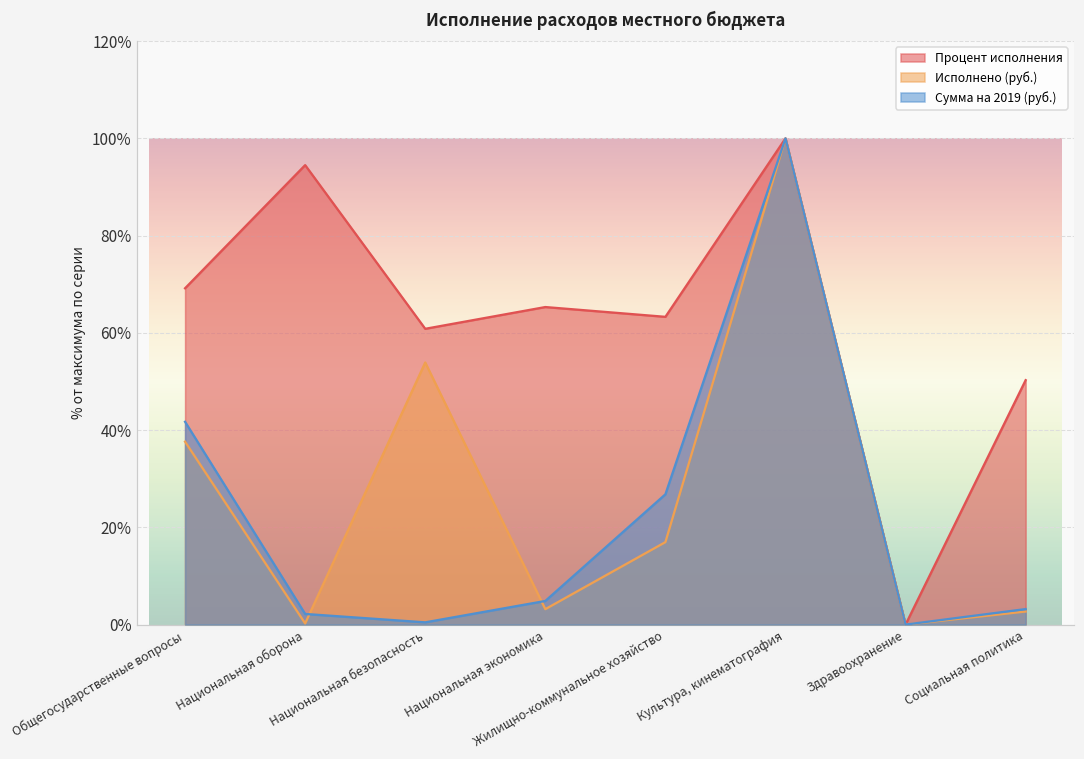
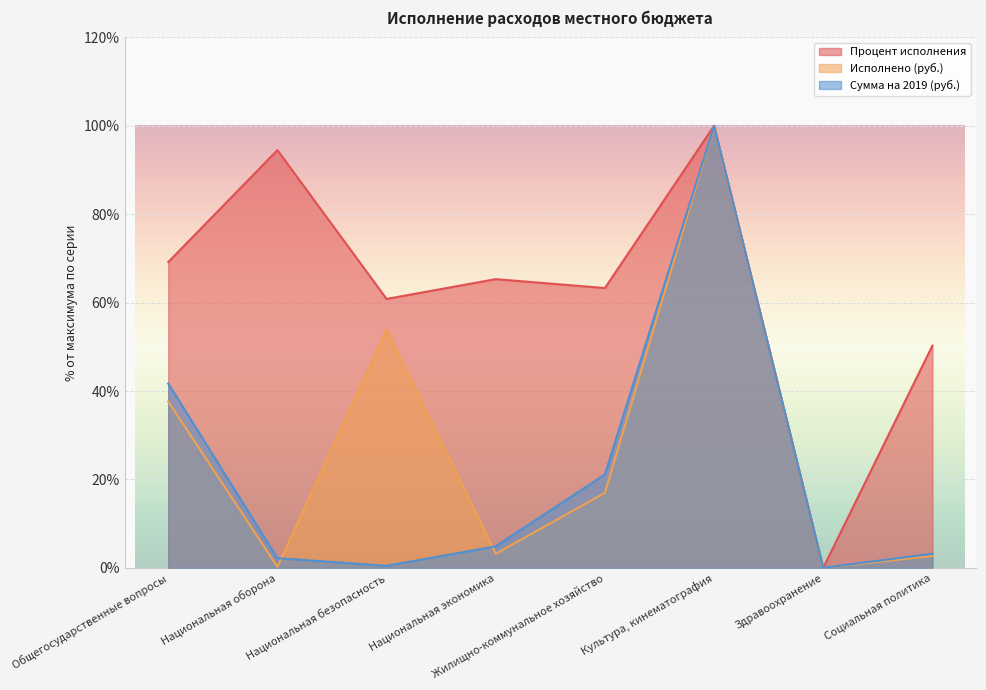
  {
    "Процент исполнения": {
      "Общегосударственные вопросы": "69%",
      "Национальная оборона": "94%",
      "Национальная безопасность": "61%",
      "Национальная экономика": "65%",
      "Жилищно-коммунальное хозяйство": "63%",
      "Социальная политика": "50%"
    },
    "Исполнено (руб.)": {
      "Общегосударственные вопросы": "38%",
      "Национальная оборона": "0%",
      "Национальная безопасность": "54%",
      "Национальная экономика": "3%",
      "Жилищно-коммунальное хозяйство": "17%"
    },
    "Сумма на 2019 (руб.)": {
      "Общегосударственные вопросы": "42%",
      "Национальная оборона": "2%",
      "Национальная безопасность": "0%",
      "Национальная экономика": "5%",
-     "Жилищно-коммунальное хозяйство": "27%"
+     "Жилищно-коммунальное хозяйство": "21%"
    }
  }
